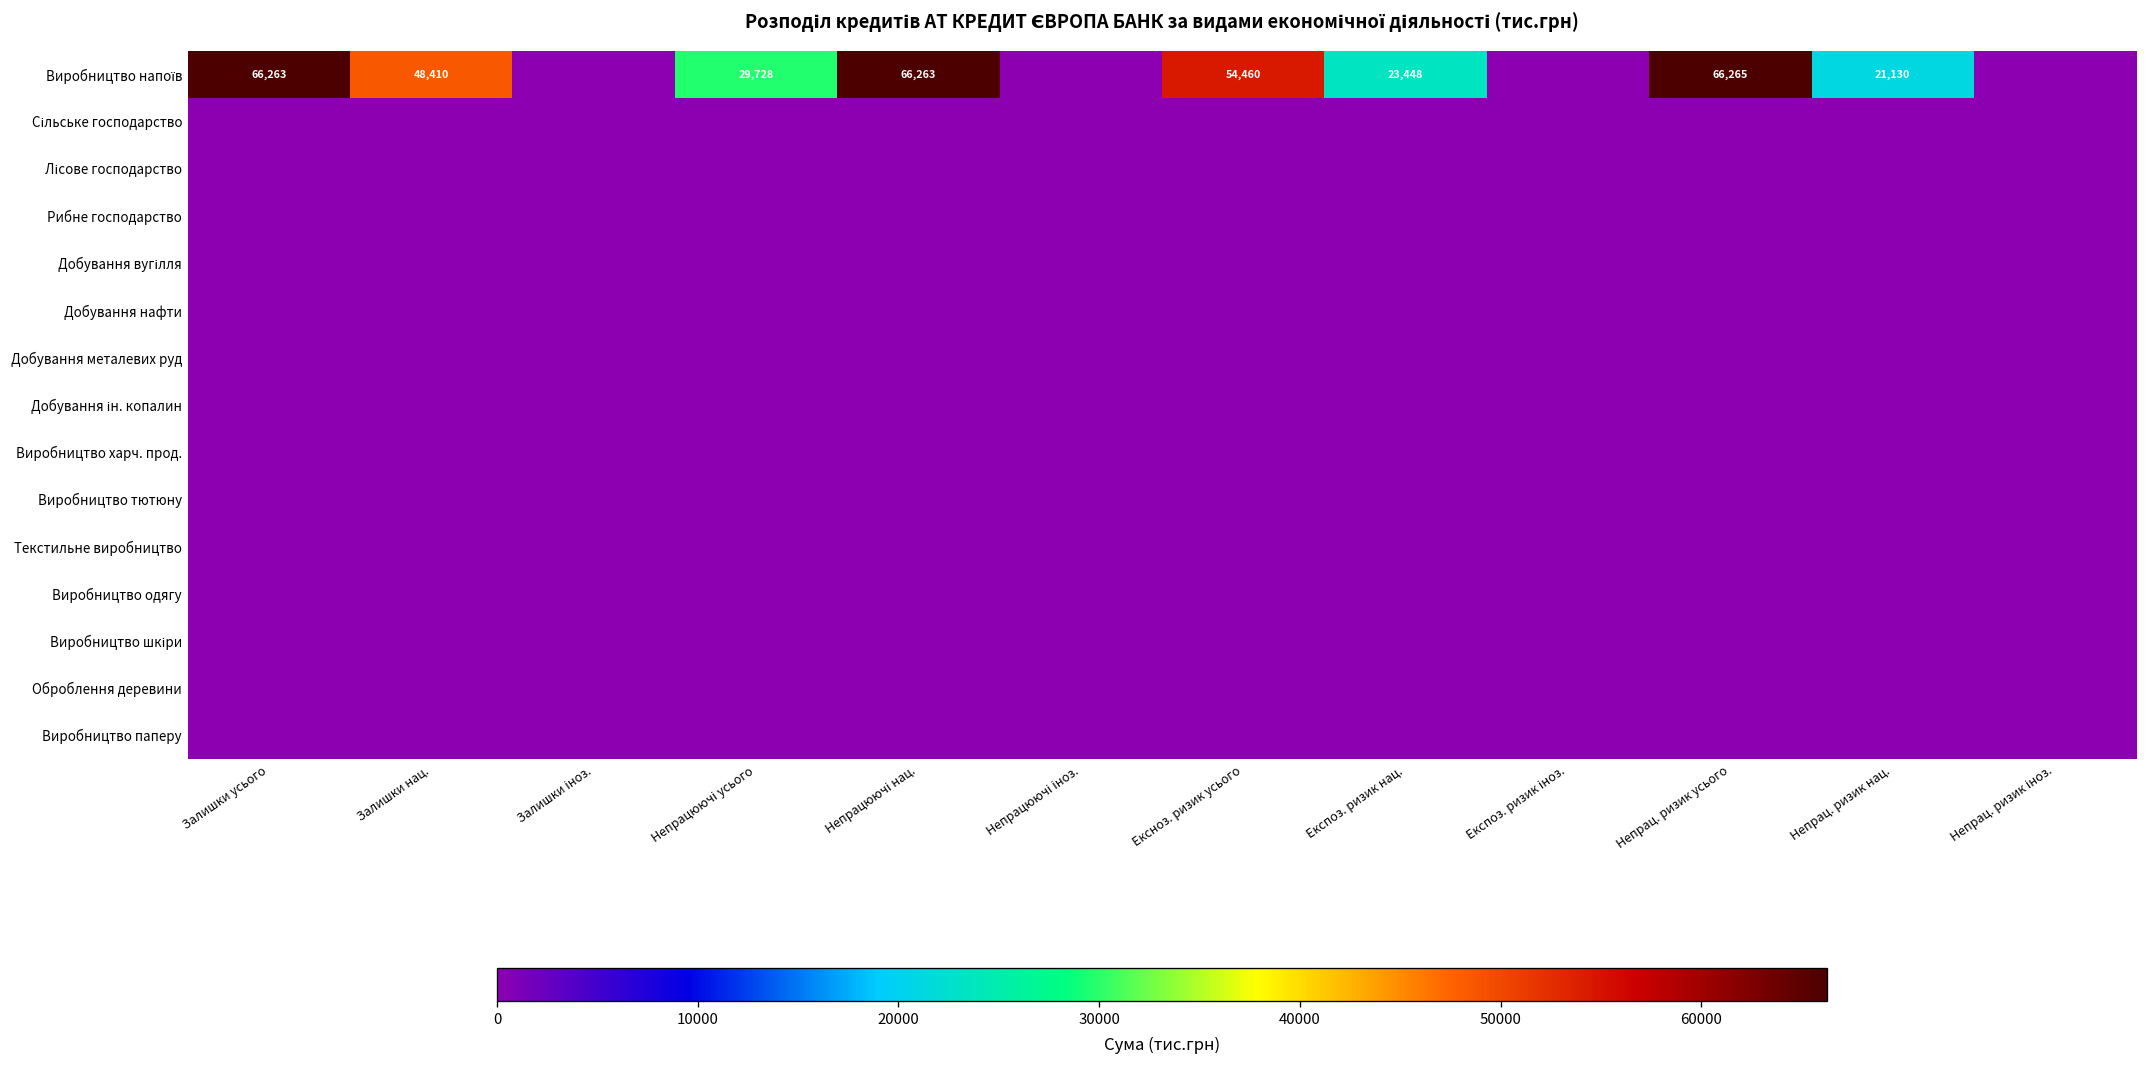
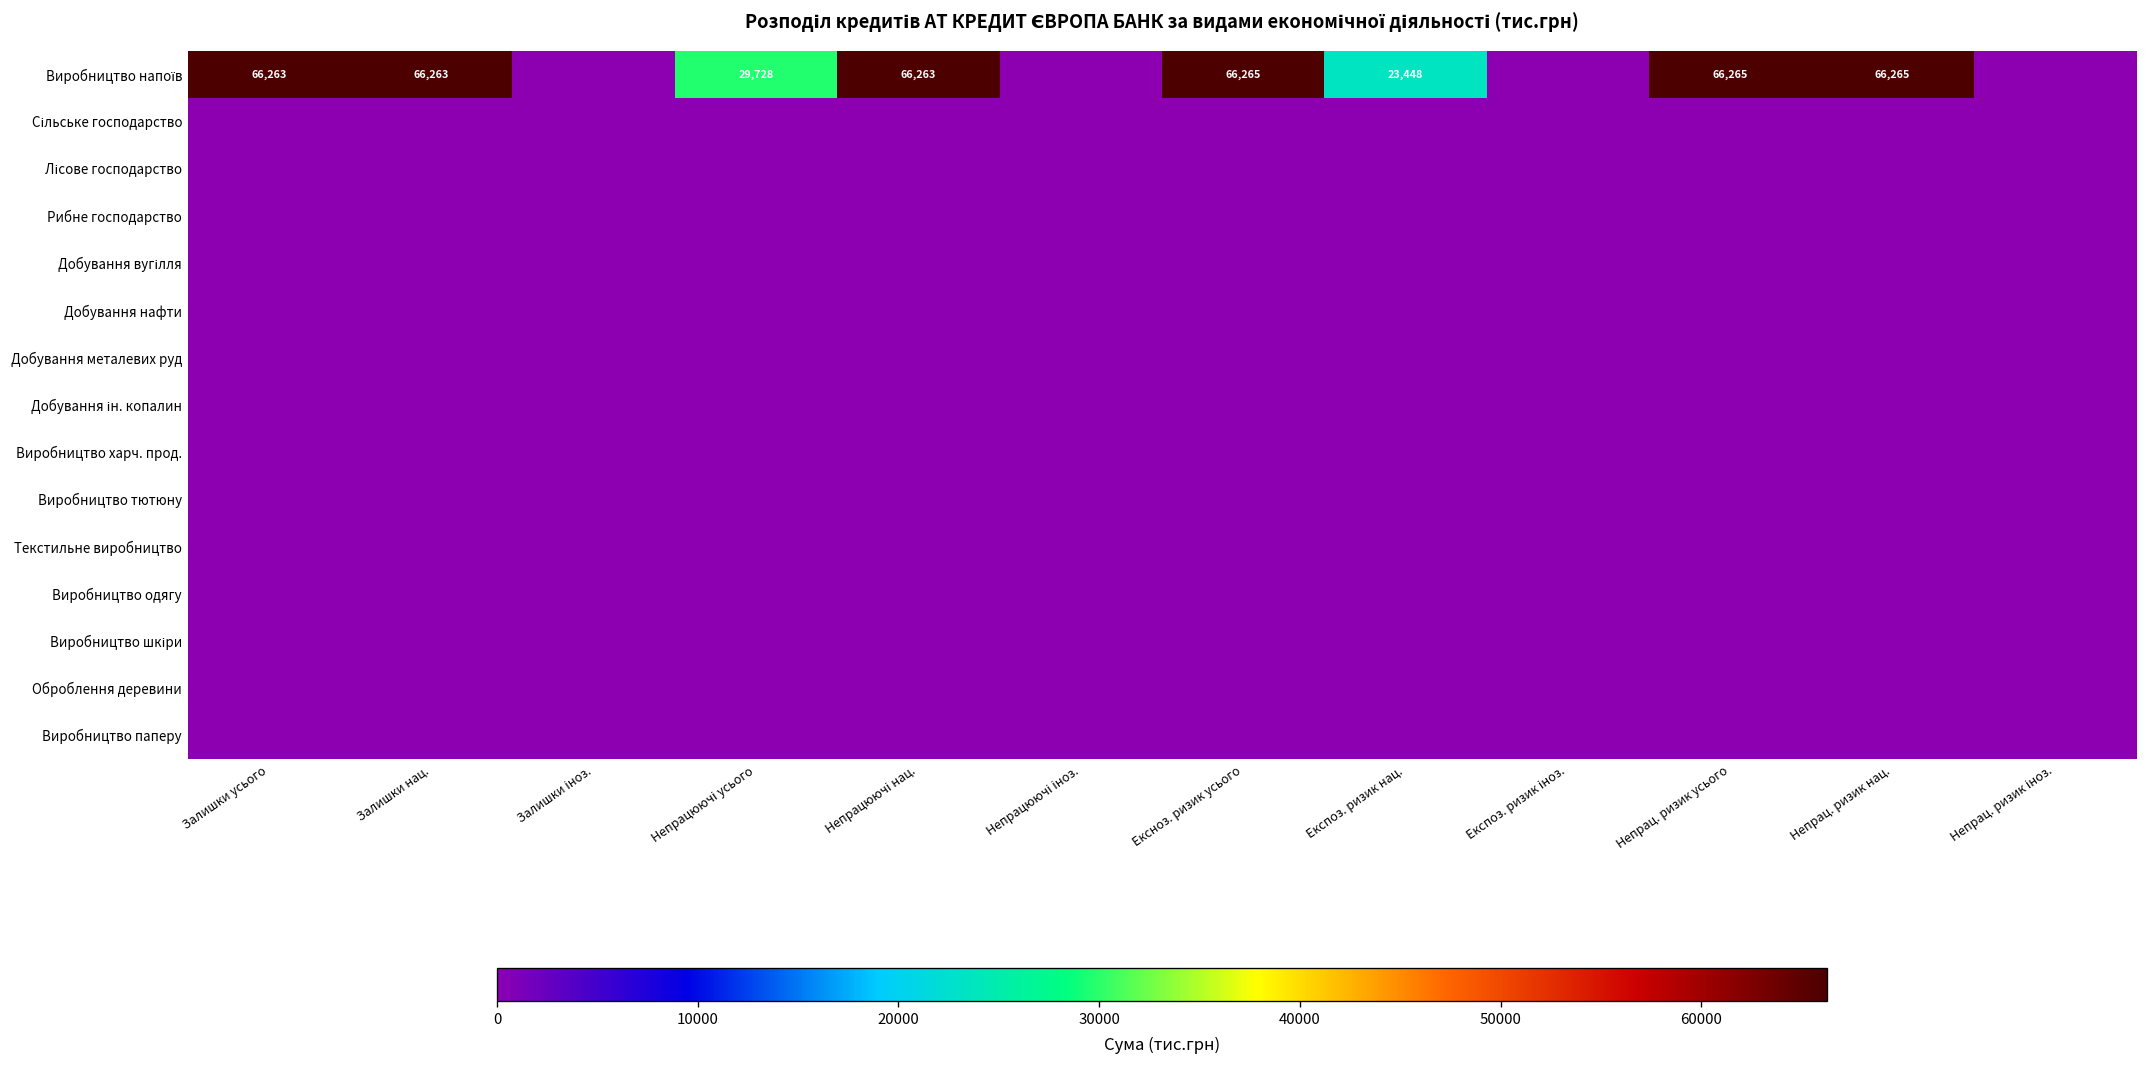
  {
    "Виробництво напоїв": {
      "Залишки усього": "66,263",
-     "Залишки нац.": "48,410",
+     "Залишки нац.": "66,263",
      "Непрацюючі усього": "29,728",
      "Непрацюючі нац.": "66,263",
-     "Ексноз. ризик усього": "54,460",
+     "Ексноз. ризик усього": "66,265",
      "Експоз. ризик нац.": "23,448",
      "Непрац. ризик усього": "66,265",
-     "Непрац. ризик нац.": "21,130"
+     "Непрац. ризик нац.": "66,265"
    }
  }
